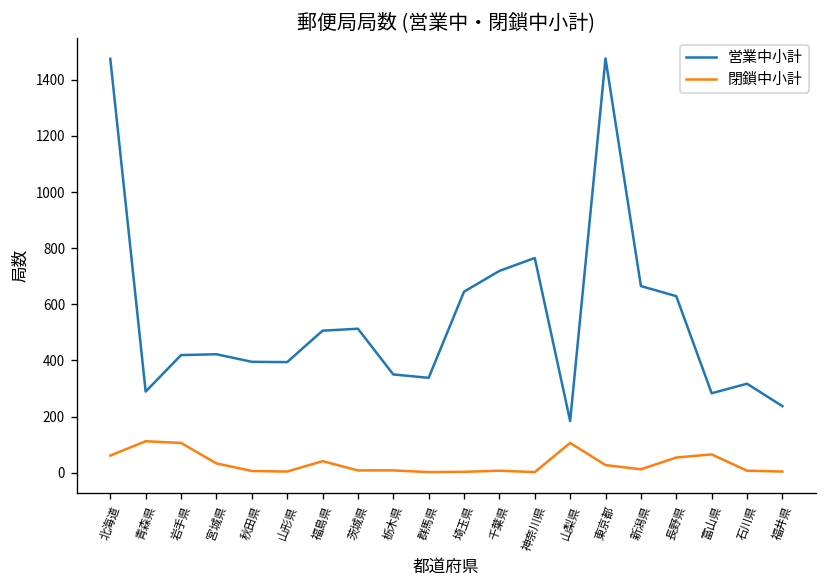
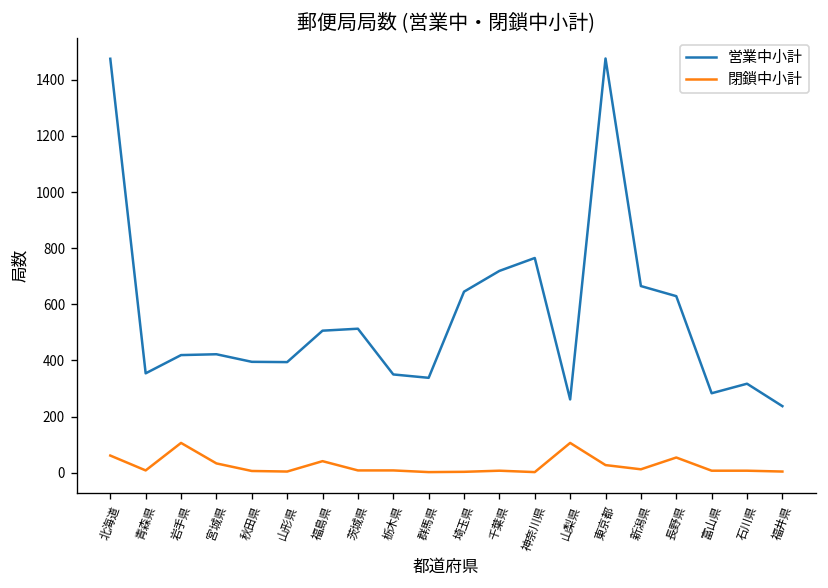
  {
    "営業中小計": {
      "北海道": 1480,
-     "青森県": 290,
+     "青森県": 350,
      "岩手県": 420,
      "宮城県": 420,
      "秋田県": 400,
      "山形県": 390,
      "福島県": 510,
      "茨城県": 510,
      "栃木県": 350,
      "群馬県": 340,
      "埼玉県": 650,
      "千葉県": 720,
      "神奈川県": 770,
-     "山梨県": 180,
+     "山梨県": 260,
      "東京都": 1480,
      "新潟県": 670,
      "長野県": 630,
      "富山県": 280,
      "石川県": 320,
      "福井県": 240
    },
    "閉鎖中小計": {
      "北海道": 60,
-     "青森県": 110,
+     "青森県": 10,
      "岩手県": 110,
      "宮城県": 30,
      "秋田県": 10,
      "山形県": 0,
      "福島県": 40,
      "茨城県": 10,
      "栃木県": 10,
      "群馬県": 0,
      "埼玉県": 0,
      "千葉県": 10,
      "神奈川県": 0,
      "山梨県": 110,
      "東京都": 30,
      "新潟県": 10,
      "長野県": 50,
-     "富山県": 70,
+     "富山県": 10,
      "石川県": 10,
      "福井県": 0
    }
  }
